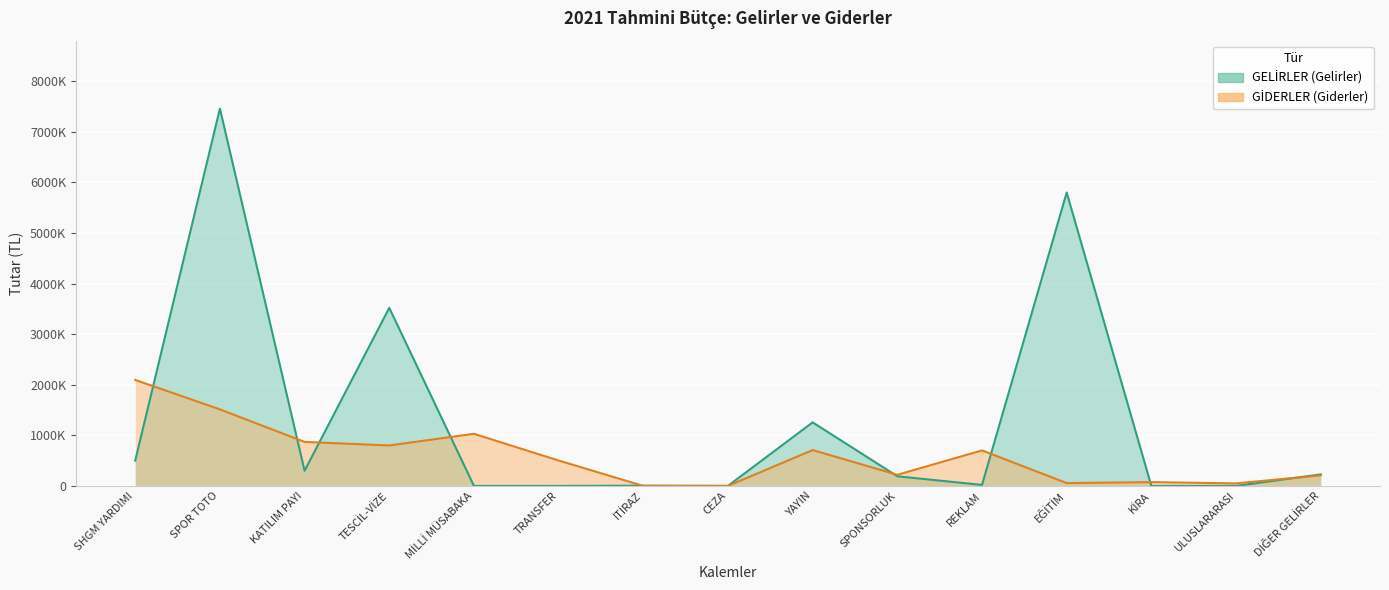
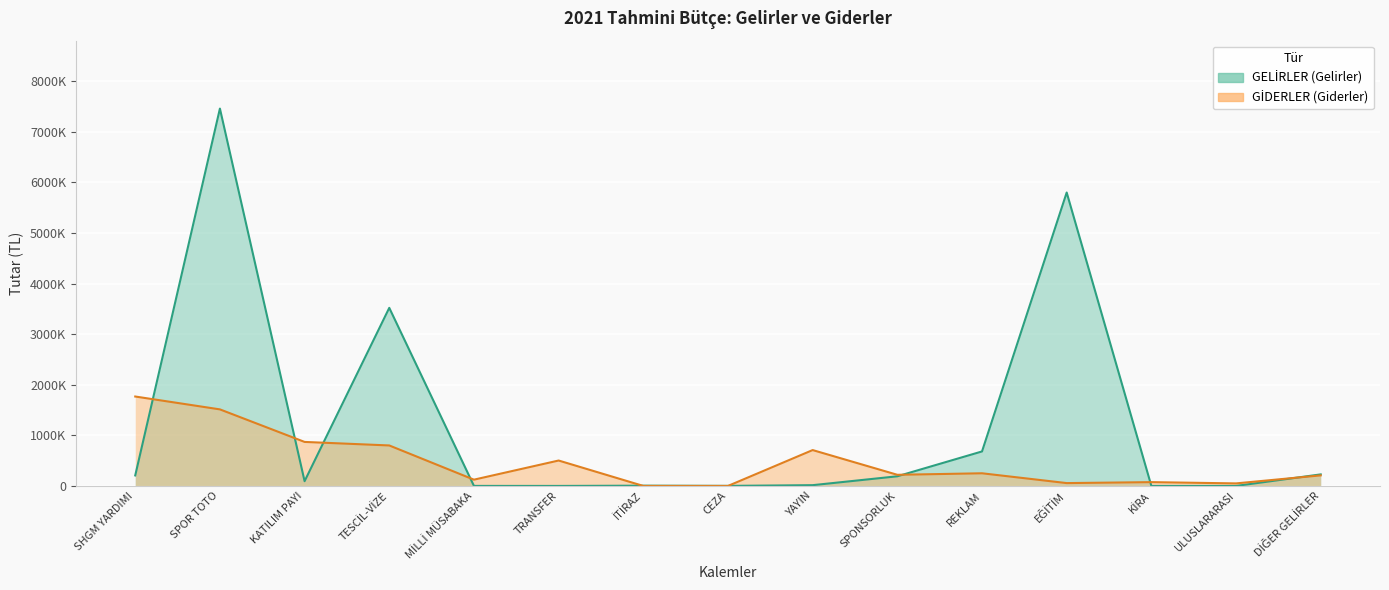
  {
    "GELİRLER (Gelirler)": {
-     "SHGM YARDIMI": 500000,
+     "SHGM YARDIMI": 200000,
      "SPOR TOTO": 7500000,
-     "KATILIM PAYI": 300000,
+     "KATILIM PAYI": 100000,
      "TESCİL-VİZE": 3500000,
      "MİLLİ MÜSABAKA": 0,
      "TRANSFER": 0,
-     "YAYIN": 1300000,
-     "REKLAM": 0,
+     "YAYIN": 0,
+     "REKLAM": 700000,
      "EĞİTİM": 5800000,
      "KİRA": 0
    },
    "GİDERLER (Giderler)": {
-     "SHGM YARDIMI": 2100000,
+     "SHGM YARDIMI": 1800000,
      "SPOR TOTO": 1500000,
      "KATILIM PAYI": 900000,
      "TESCİL-VİZE": 800000,
-     "MİLLİ MÜSABAKA": 1000000,
+     "MİLLİ MÜSABAKA": 100000,
      "TRANSFER": 500000,
      "YAYIN": 700000,
-     "REKLAM": 700000,
+     "REKLAM": 300000,
      "EĞİTİM": 100000,
      "KİRA": 100000
    }
  }
